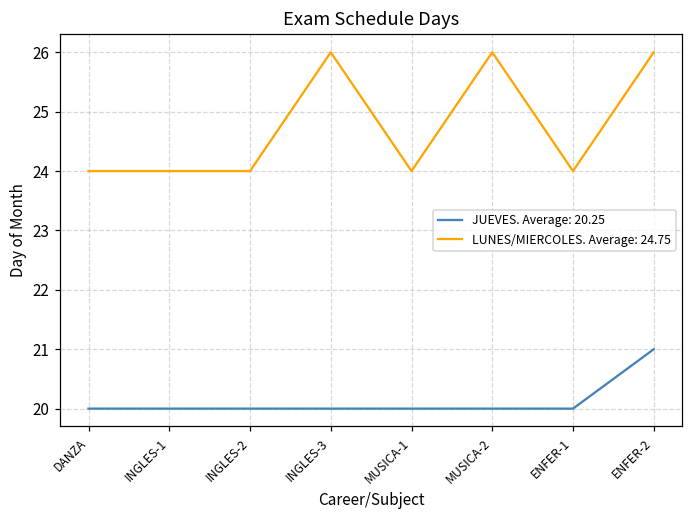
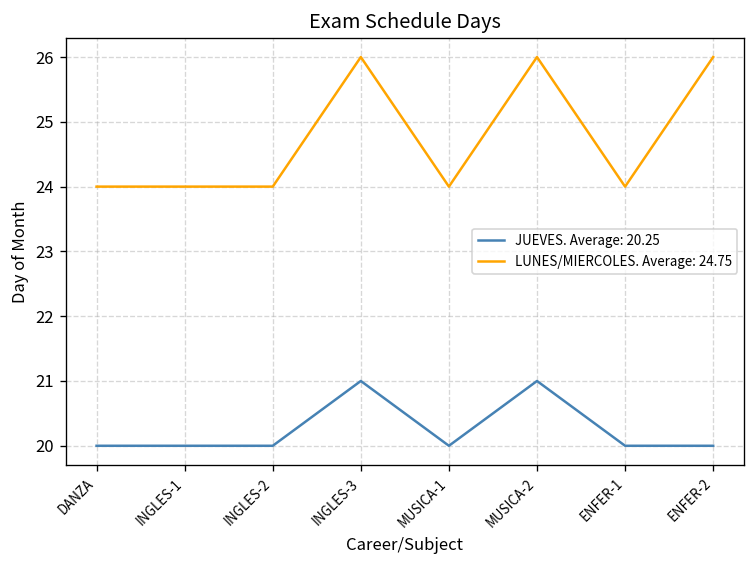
  {
    "JUEVES. Average: 20.25": {
      "DANZA": 20,
      "INGLES-1": 20,
      "INGLES-2": 20,
-     "INGLES-3": 20,
+     "INGLES-3": 21,
      "MUSICA-1": 20,
-     "MUSICA-2": 20,
+     "MUSICA-2": 21,
      "ENFER-1": 20,
-     "ENFER-2": 21
+     "ENFER-2": 20
    },
    "LUNES/MIERCOLES. Average: 24.75": {
      "DANZA": 24,
      "INGLES-1": 24,
      "INGLES-2": 24,
      "INGLES-3": 26,
      "MUSICA-1": 24,
      "MUSICA-2": 26,
      "ENFER-1": 24,
      "ENFER-2": 26
    }
  }
